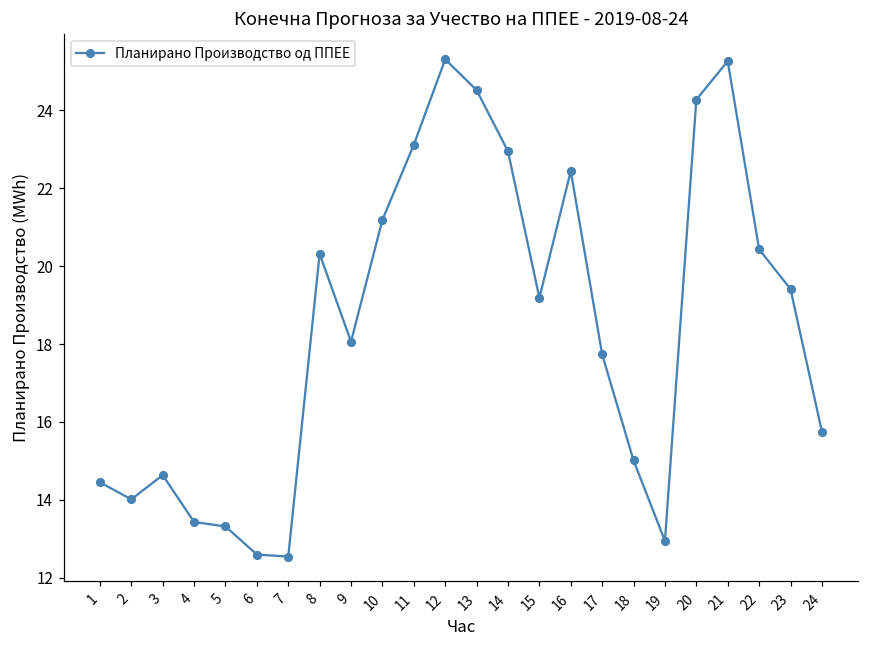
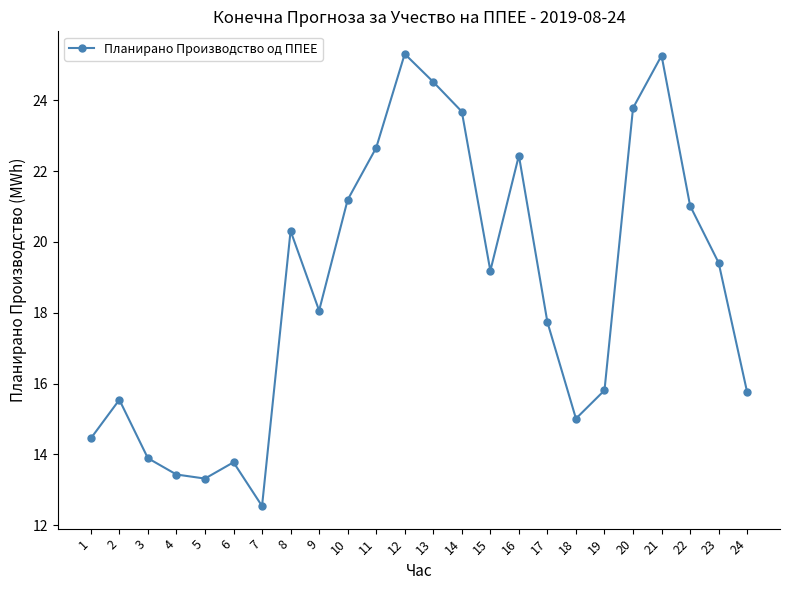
  {
    "1": 14.4,
-   "2": 14.0,
-   "3": 14.6,
+   "2": 15.5,
+   "3": 13.9,
    "4": 13.4,
    "5": 13.3,
-   "6": 12.6,
+   "6": 13.8,
    "7": 12.5,
    "8": 20.3,
    "9": 18.1,
    "10": 21.2,
-   "11": 23.1,
+   "11": 22.7,
    "12": 25.3,
    "13": 24.5,
-   "14": 22.9,
+   "14": 23.7,
    "15": 19.2,
    "16": 22.4,
    "17": 17.7,
    "18": 15.0,
-   "19": 12.9,
-   "20": 24.3,
+   "19": 15.8,
+   "20": 23.8,
    "21": 25.3,
-   "22": 20.4,
+   "22": 21.0,
    "23": 19.4,
    "24": 15.8
  }
